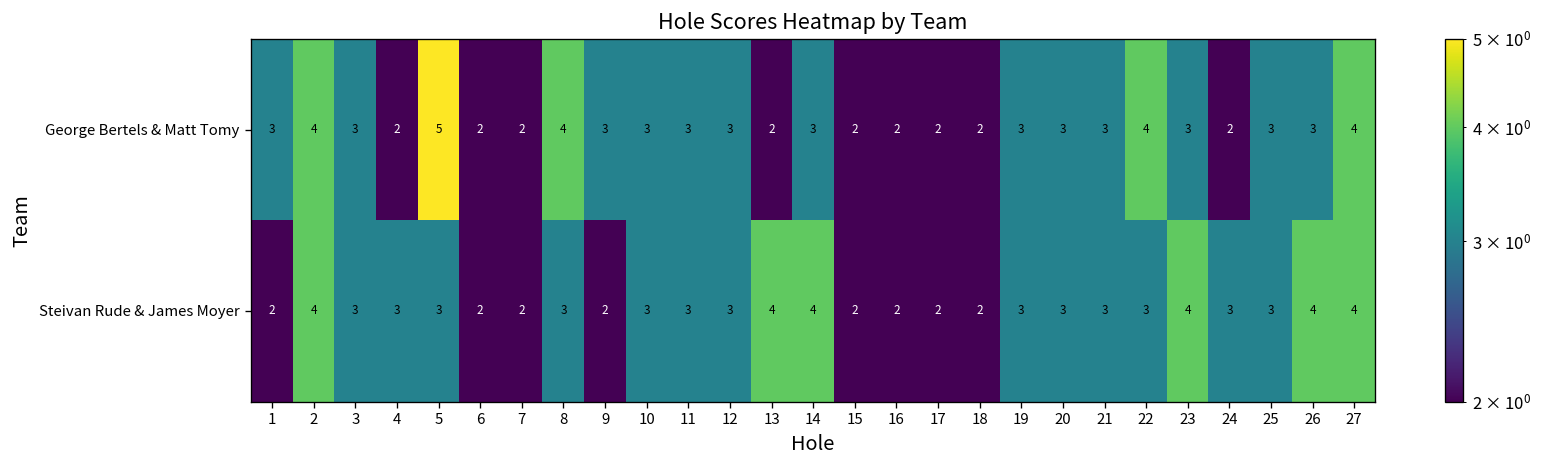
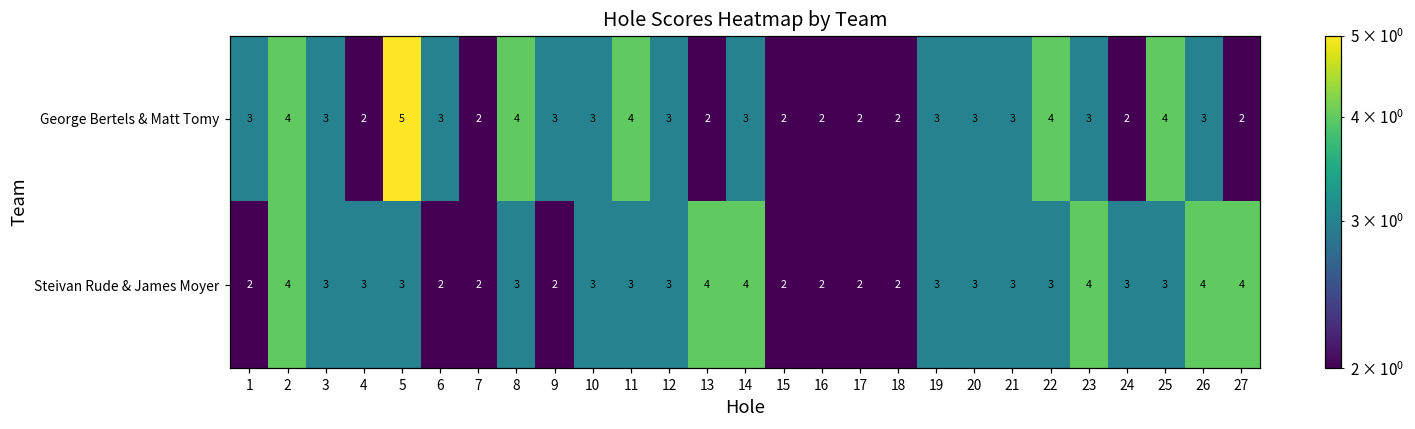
  {
    "George Bertels & Matt Tomy": {
      "1": 3,
      "2": 4,
      "3": 3,
      "4": 2,
      "5": 5,
-     "6": 2,
+     "6": 3,
      "7": 2,
      "8": 4,
      "9": 3,
      "10": 3,
-     "11": 3,
+     "11": 4,
      "12": 3,
      "13": 2,
      "14": 3,
      "15": 2,
      "16": 2,
      "17": 2,
      "18": 2,
      "19": 3,
      "20": 3,
      "21": 3,
      "22": 4,
      "23": 3,
      "24": 2,
-     "25": 3,
+     "25": 4,
      "26": 3,
-     "27": 4
+     "27": 2
    },
    "Steivan Rude & James Moyer": {
      "1": 2,
      "2": 4,
      "3": 3,
      "4": 3,
      "5": 3,
      "6": 2,
      "7": 2,
      "8": 3,
      "9": 2,
      "10": 3,
      "11": 3,
      "12": 3,
      "13": 4,
      "14": 4,
      "15": 2,
      "16": 2,
      "17": 2,
      "18": 2,
      "19": 3,
      "20": 3,
      "21": 3,
      "22": 3,
      "23": 4,
      "24": 3,
      "25": 3,
      "26": 4,
      "27": 4
    }
  }
